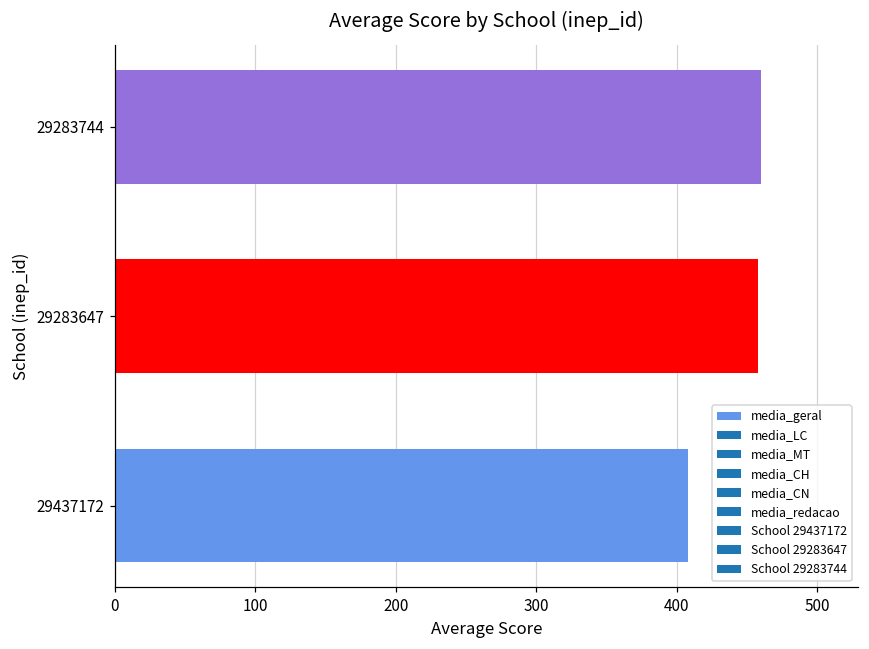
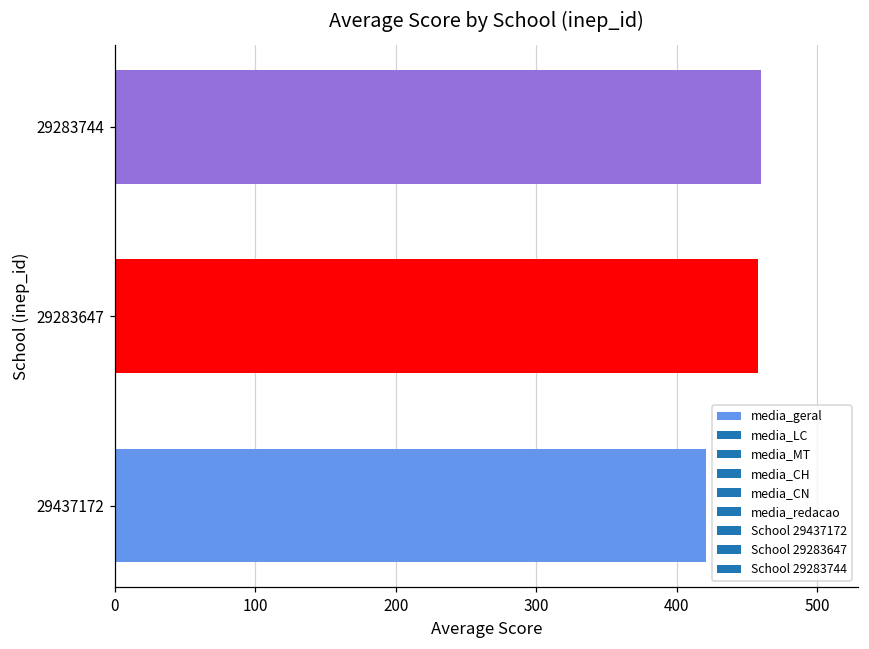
  {
    "29283744": 460,
    "29283647": 458,
-   "29437172": 408
+   "29437172": 421
  }
